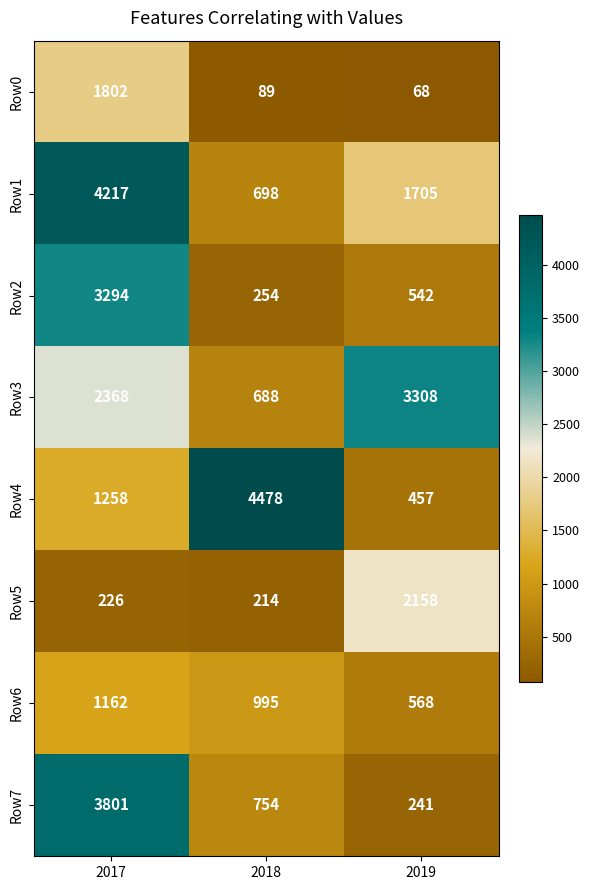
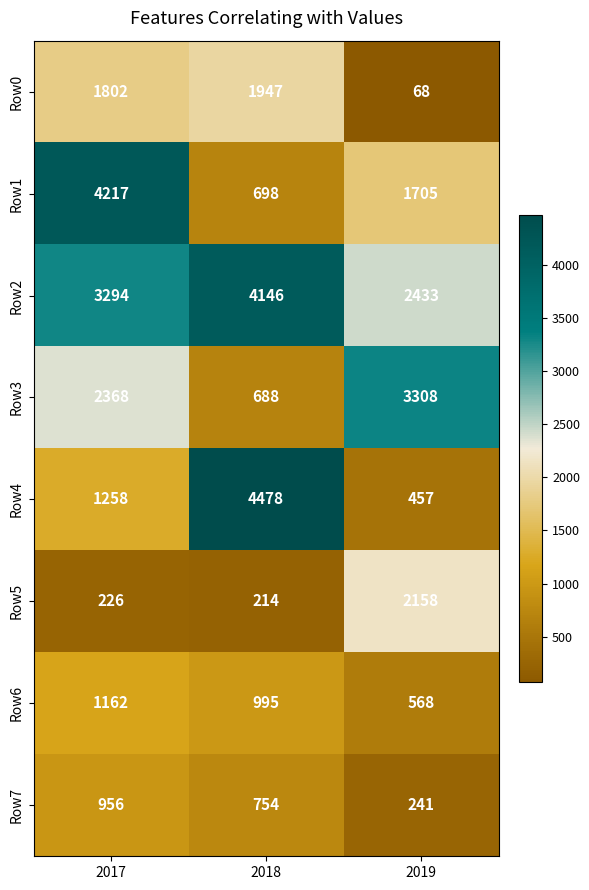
  {
    "Row0": {
      "2017": 1802,
-     "2018": 89,
+     "2018": 1947,
      "2019": 68
    },
    "Row1": {
      "2017": 4217,
      "2018": 698,
      "2019": 1705
    },
    "Row2": {
      "2017": 3294,
-     "2018": 254,
-     "2019": 542
+     "2018": 4146,
+     "2019": 2433
    },
    "Row3": {
      "2018": 688,
      "2019": 3308
    },
    "Row4": {
      "2017": 1258,
      "2018": 4478,
      "2019": 457
    },
    "Row5": {
      "2017": 226,
      "2018": 214,
      "2019": 2158
    },
    "Row6": {
      "2017": 1162,
      "2018": 995,
      "2019": 568
    },
    "Row7": {
-     "2017": 3801,
+     "2017": 956,
      "2018": 754,
      "2019": 241
    }
  }
